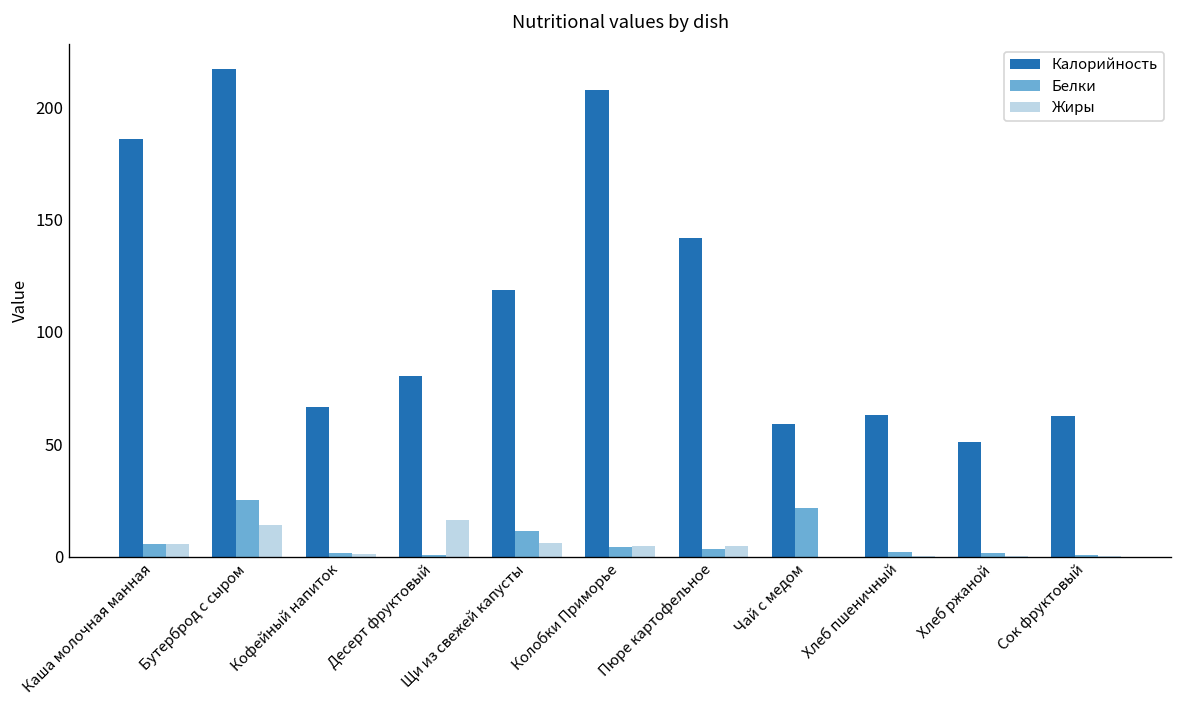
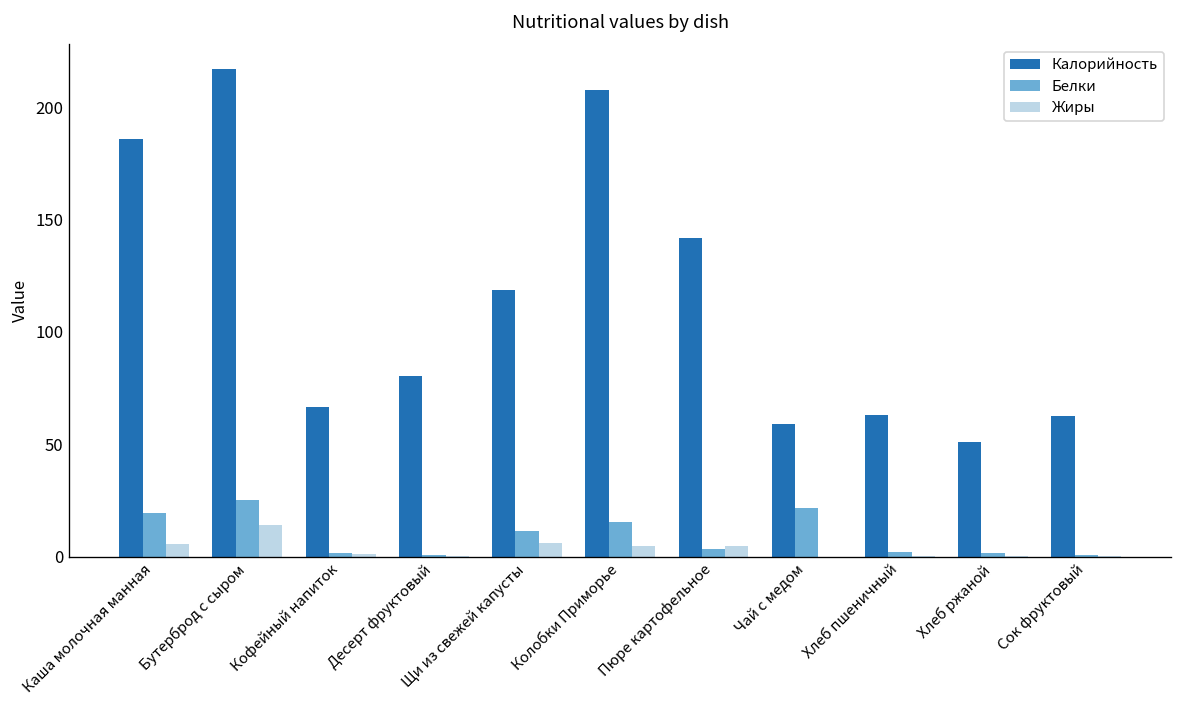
  {
    "Калорийность": {
      "Каша молочная манная": 186,
      "Бутерброд с сыром": 217,
      "Кофейный напиток": 67,
      "Десерт фруктовый": 80,
      "Щи из свежей капусты": 119,
      "Колобки Приморье": 208,
      "Пюре картофельное": 142,
      "Чай с медом": 59,
      "Хлеб пшеничный": 63,
      "Хлеб ржаной": 51,
      "Сок фруктовый": 63
    },
    "Белки": {
-     "Каша молочная манная": 5,
+     "Каша молочная манная": 19,
      "Бутерброд с сыром": 25,
      "Кофейный напиток": 2,
      "Щи из свежей капусты": 11,
-     "Колобки Приморье": 4,
+     "Колобки Приморье": 15,
      "Пюре картофельное": 3,
      "Чай с медом": 22,
      "Хлеб пшеничный": 2,
      "Хлеб ржаной": 2
    },
    "Жиры": {
      "Каша молочная манная": 6,
      "Бутерброд с сыром": 14,
-     "Десерт фруктовый": 16,
+     "Десерт фруктовый": 0,
      "Щи из свежей капусты": 6,
      "Колобки Приморье": 5,
      "Пюре картофельное": 5,
      "Чай с медом": 0
    }
  }
